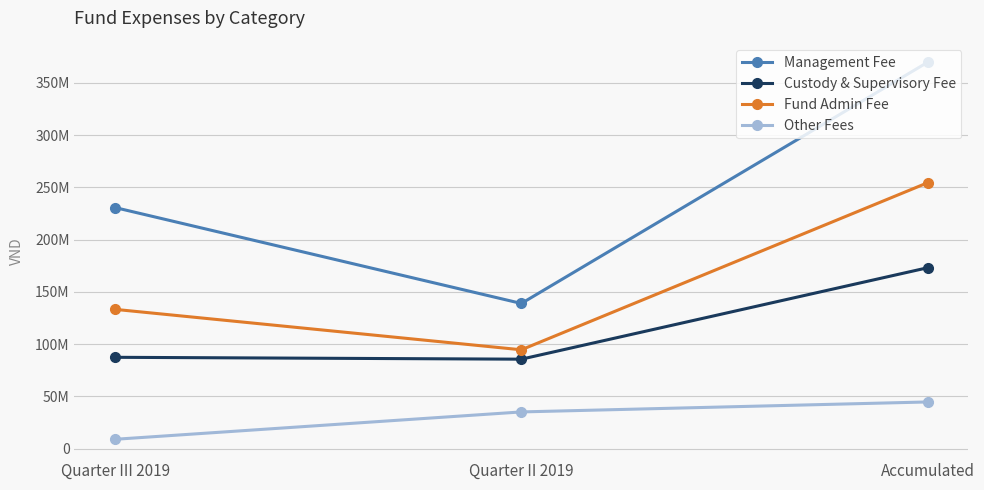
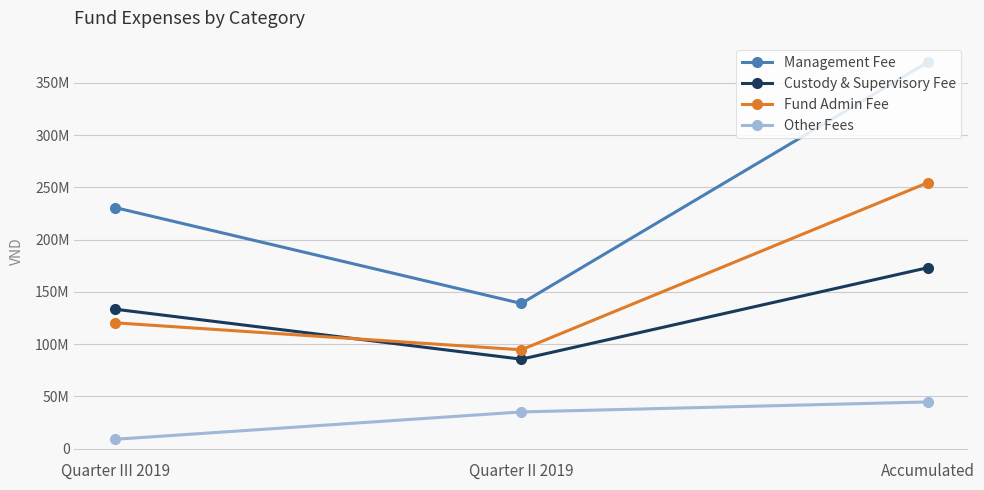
  {
    "Management Fee": {
      "Quarter III 2019": 231000000,
      "Quarter II 2019": 139000000
    },
    "Custody & Supervisory Fee": {
-     "Quarter III 2019": 87000000,
+     "Quarter III 2019": 133000000,
      "Quarter II 2019": 86000000,
      "Accumulated": 173000000
    },
    "Fund Admin Fee": {
-     "Quarter III 2019": 133000000,
+     "Quarter III 2019": 120000000,
      "Quarter II 2019": 95000000,
      "Accumulated": 254000000
    },
    "Other Fees": {
      "Quarter III 2019": 9000000,
      "Quarter II 2019": 35000000,
      "Accumulated": 45000000
    }
  }
